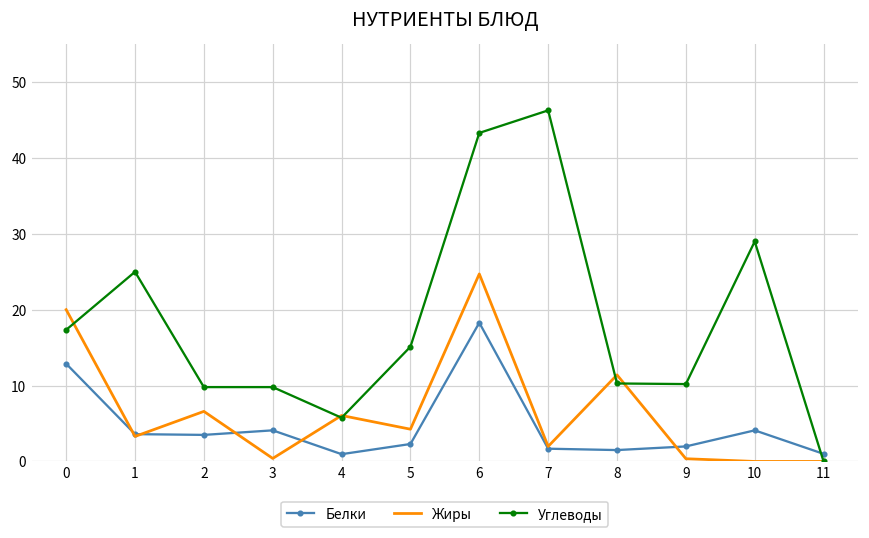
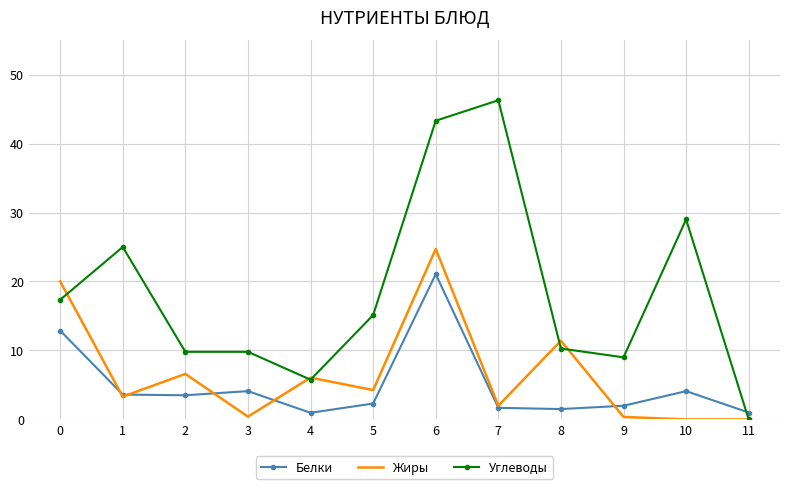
  {
    "Белки": {
      "0": 13,
      "2": 4,
      "3": 4,
      "4": 1,
      "5": 2,
-     "6": 18,
+     "6": 21,
      "8": 2,
      "9": 2,
      "10": 4,
      "11": 1
    },
    "Жиры": {
      "0": 20,
      "2": 7,
      "3": 0,
      "5": 4,
      "6": 25,
      "8": 11,
      "9": 0,
      "10": 0
    },
    "Углеводы": {
      "0": 17,
      "1": 25,
      "2": 10,
      "3": 10,
      "5": 15,
      "6": 43,
      "7": 46,
      "8": 10,
-     "9": 10,
+     "9": 9,
      "10": 29
    }
  }
